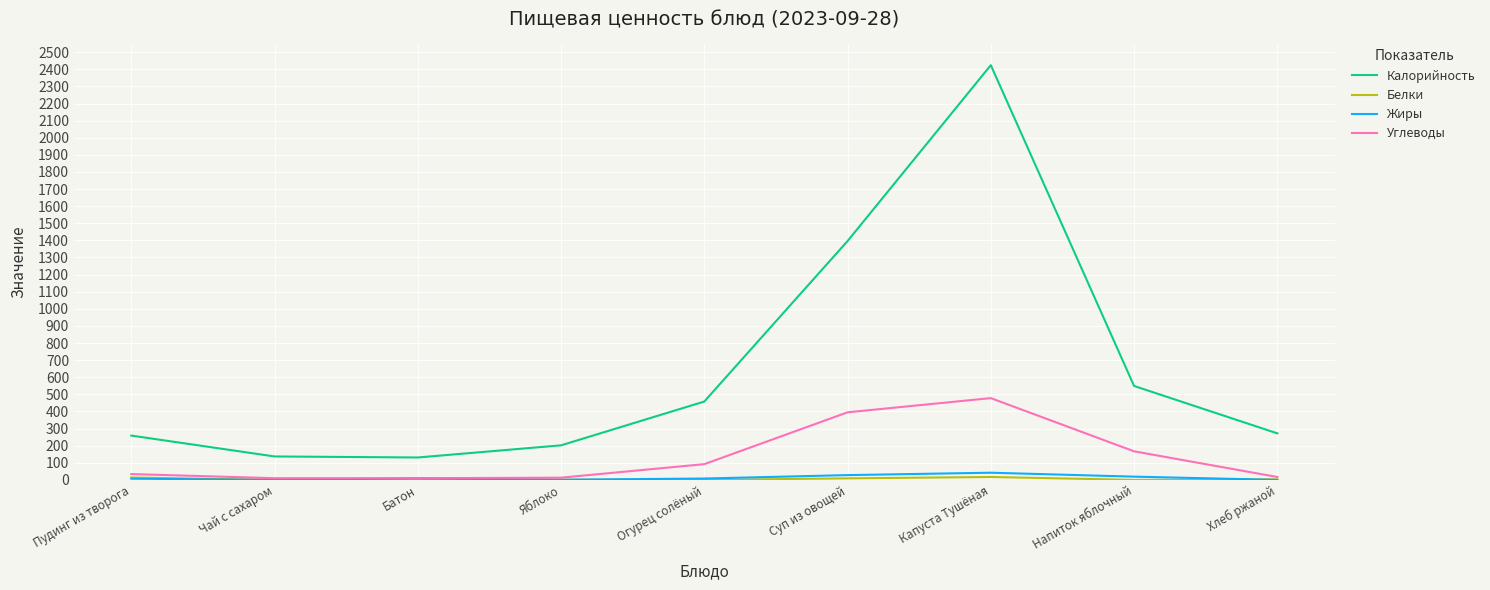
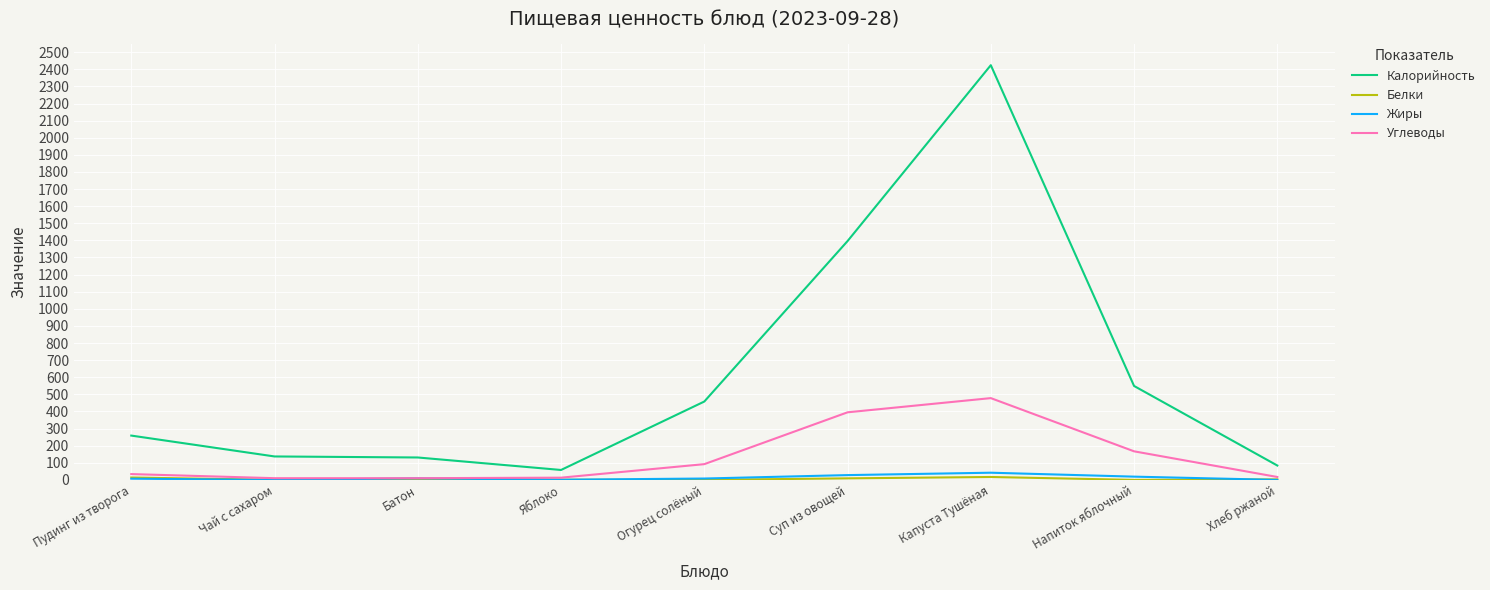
  {
    "Калорийность": {
      "Пудинг из творога": 260,
      "Чай с сахаром": 140,
      "Батон": 130,
-     "Яблоко": 200,
+     "Яблоко": 60,
      "Огурец солёный": 460,
      "Суп из овощей": 1400,
      "Капуста Тушёная": 2420,
      "Напиток яблочный": 550,
-     "Хлеб ржаной": 270
+     "Хлеб ржаной": 80
    },
    "Белки": {
      "Суп из овощей": 10,
      "Капуста Тушёная": 20,
      "Напиток яблочный": 0
    },
    "Жиры": {
      "Суп из овощей": 30,
      "Капуста Тушёная": 40,
      "Напиток яблочный": 20
    },
    "Углеводы": {
      "Пудинг из творога": 30,
      "Огурец солёный": 90,
      "Суп из овощей": 400,
      "Капуста Тушёная": 480,
      "Напиток яблочный": 170
    }
  }
